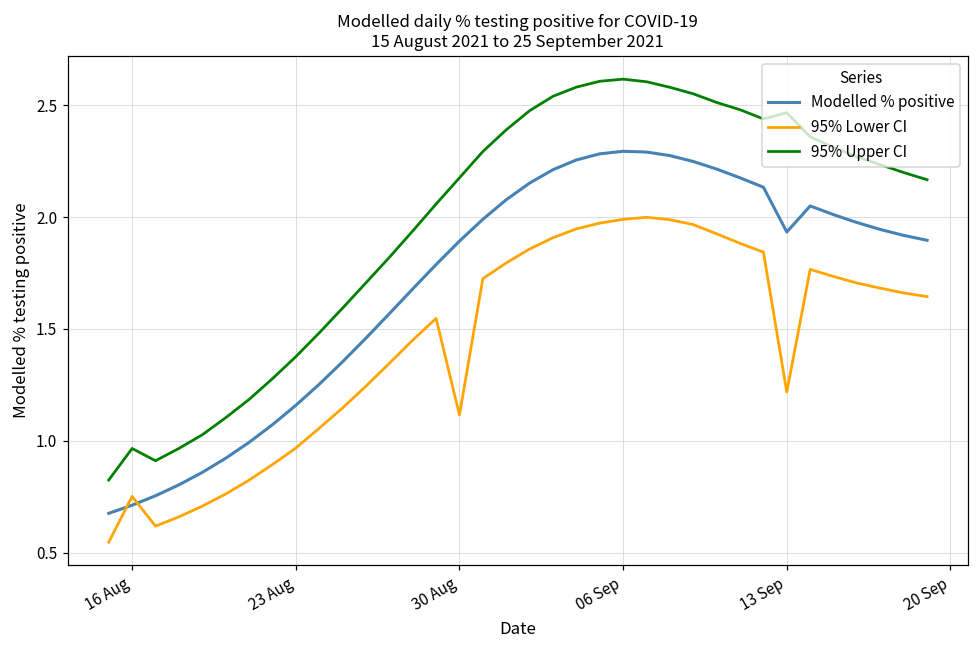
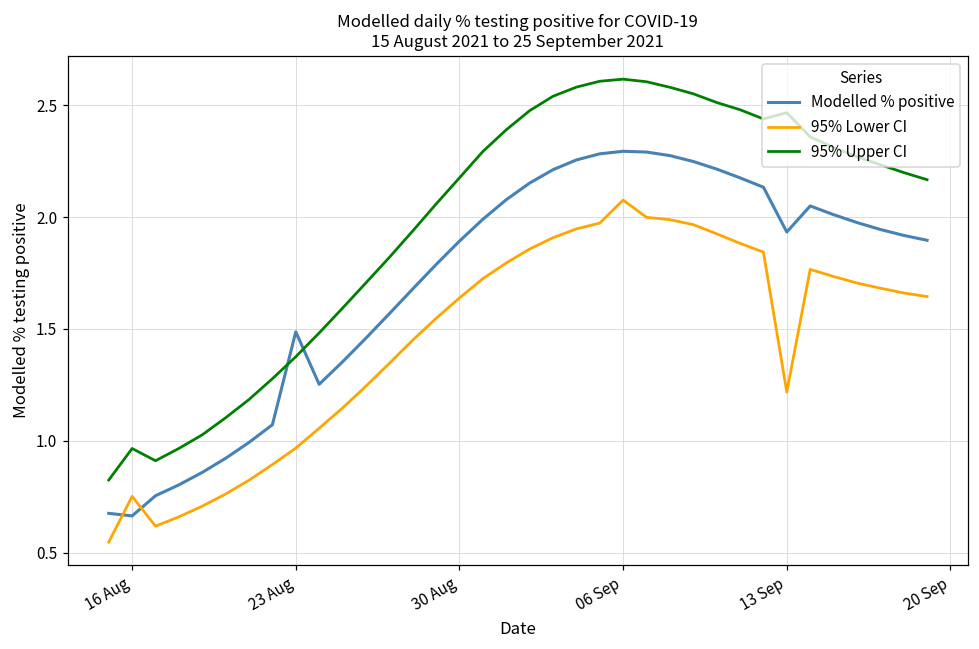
  {
    "Modelled % positive": {
-     "16 Aug": 0.71,
-     "23 Aug": 1.16,
+     "16 Aug": 0.66,
+     "23 Aug": 1.49,
      "30 Aug": 1.89,
      "06 Sep": 2.29,
      "13 Sep": 1.93
    },
    "95% Lower CI": {
      "16 Aug": 0.75,
      "23 Aug": 0.97,
-     "30 Aug": 1.12,
-     "06 Sep": 1.99,
+     "30 Aug": 1.64,
+     "06 Sep": 2.08,
      "13 Sep": 1.22
    },
    "95% Upper CI": {
      "16 Aug": 0.97,
      "23 Aug": 1.38,
      "30 Aug": 2.18,
      "06 Sep": 2.62
    }
  }
